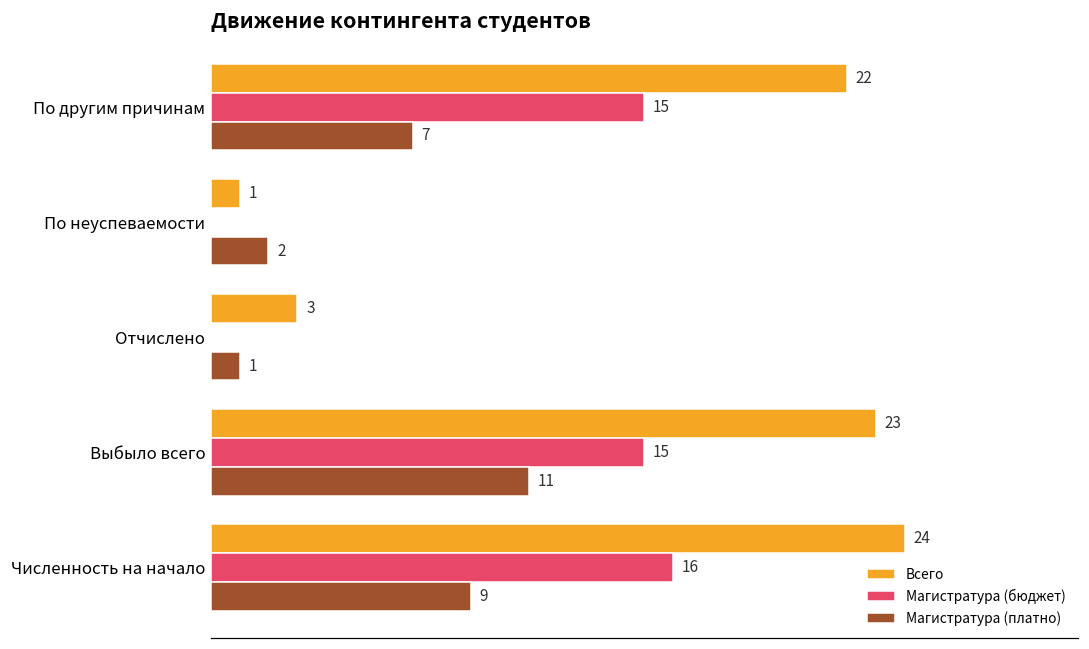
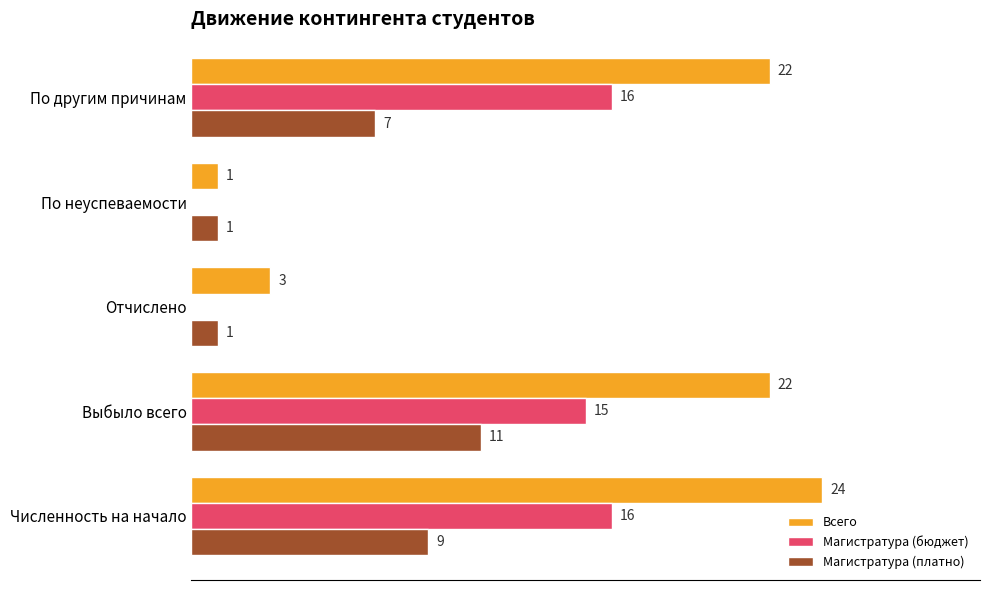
  {
    "Всего": {
      "По другим причинам": 22,
      "По неуспеваемости": 1,
      "Отчислено": 3,
-     "Выбыло всего": 23,
+     "Выбыло всего": 22,
      "Численность на начало": 24
    },
    "Магистратура (бюджет)": {
-     "По другим причинам": 15,
+     "По другим причинам": 16,
      "Выбыло всего": 15,
      "Численность на начало": 16
    },
    "Магистратура (платно)": {
      "По другим причинам": 7,
-     "По неуспеваемости": 2,
+     "По неуспеваемости": 1,
      "Отчислено": 1,
      "Выбыло всего": 11,
      "Численность на начало": 9
    }
  }
